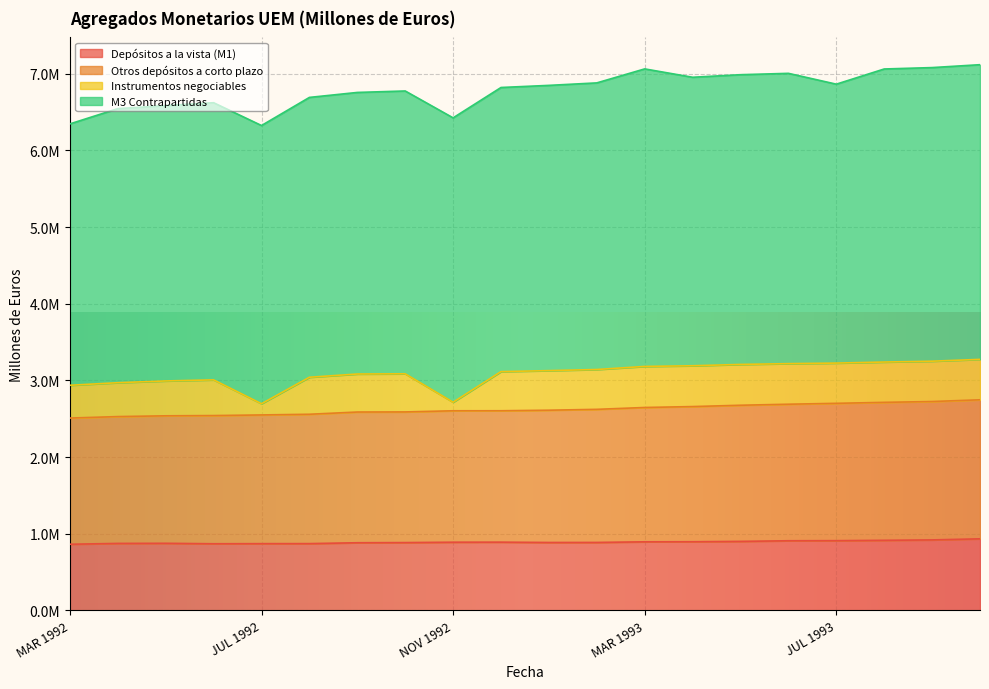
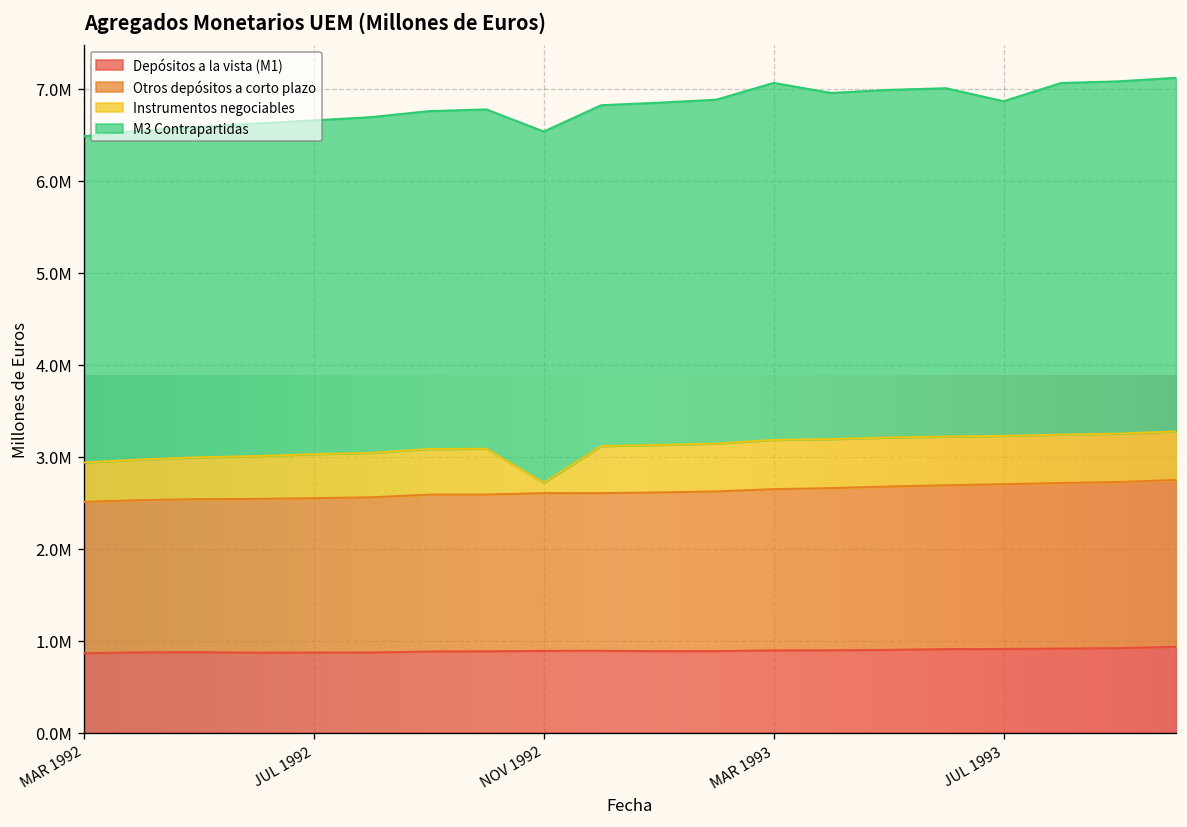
  {
    "Instrumentos negociables": {
      "MAR 1992": 400000,
-     "JUL 1992": 100000,
+     "JUL 1992": 500000,
      "NOV 1992": 100000,
      "MAR 1993": 500000,
      "JUL 1993": 500000
    },
    "M3 Contrapartidas": {
-     "MAR 1992": 3400000,
-     "NOV 1992": 3700000,
+     "MAR 1992": 3500000,
+     "NOV 1992": 3800000,
      "MAR 1993": 3900000,
      "JUL 1993": 3600000
    }
  }
